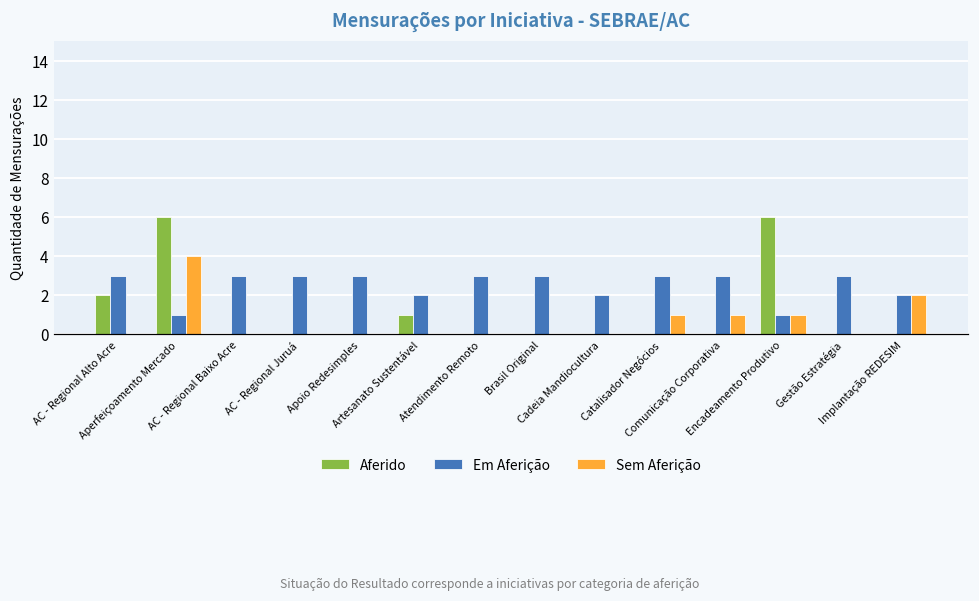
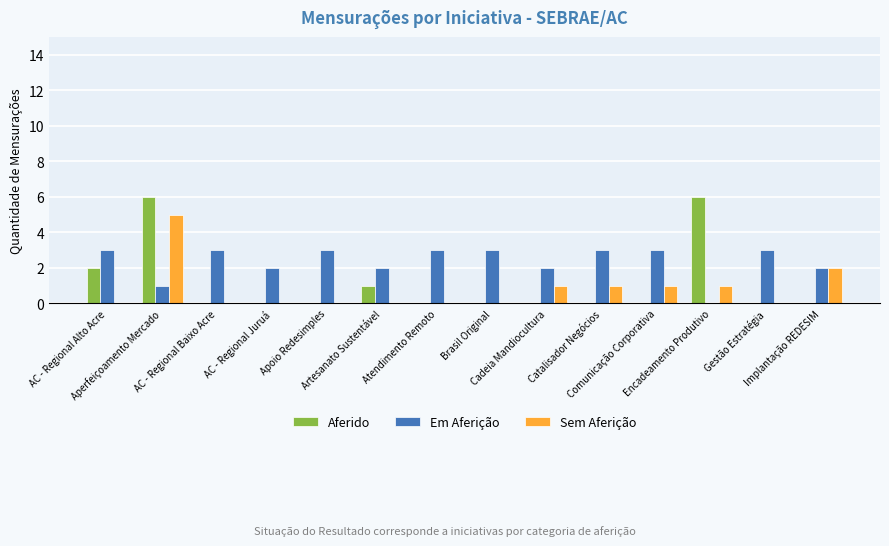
  {
    "Aferido": {
      "AC - Regional Alto Acre": 2,
      "Aperfeiçoamento Mercado": 6,
      "AC - Regional Baixo Acre": 0,
      "AC - Regional Juruá": 0,
      "Apoio Redesimples": 0,
      "Artesanato Sustentável": 1,
      "Atendimento Remoto": 0,
      "Brasil Original": 0,
      "Cadeia Mandiocultura": 0,
      "Catalisador Negócios": 0,
      "Comunicação Corporativa": 0,
      "Encadeamento Produtivo": 6,
      "Gestão Estratégia": 0,
      "Implantação REDESIM": 0
    },
    "Em Aferição": {
      "AC - Regional Alto Acre": 3,
      "Aperfeiçoamento Mercado": 1,
      "AC - Regional Baixo Acre": 3,
-     "AC - Regional Juruá": 3,
+     "AC - Regional Juruá": 2,
      "Apoio Redesimples": 3,
      "Artesanato Sustentável": 2,
      "Atendimento Remoto": 3,
      "Brasil Original": 3,
      "Cadeia Mandiocultura": 2,
      "Catalisador Negócios": 3,
      "Comunicação Corporativa": 3,
-     "Encadeamento Produtivo": 1,
+     "Encadeamento Produtivo": 0,
      "Gestão Estratégia": 3,
      "Implantação REDESIM": 2
    },
    "Sem Aferição": {
      "AC - Regional Alto Acre": 0,
-     "Aperfeiçoamento Mercado": 4,
+     "Aperfeiçoamento Mercado": 5,
      "AC - Regional Baixo Acre": 0,
      "AC - Regional Juruá": 0,
      "Apoio Redesimples": 0,
      "Artesanato Sustentável": 0,
      "Atendimento Remoto": 0,
      "Brasil Original": 0,
-     "Cadeia Mandiocultura": 0,
+     "Cadeia Mandiocultura": 1,
      "Catalisador Negócios": 1,
      "Comunicação Corporativa": 1,
      "Encadeamento Produtivo": 1,
      "Gestão Estratégia": 0,
      "Implantação REDESIM": 2
    }
  }
